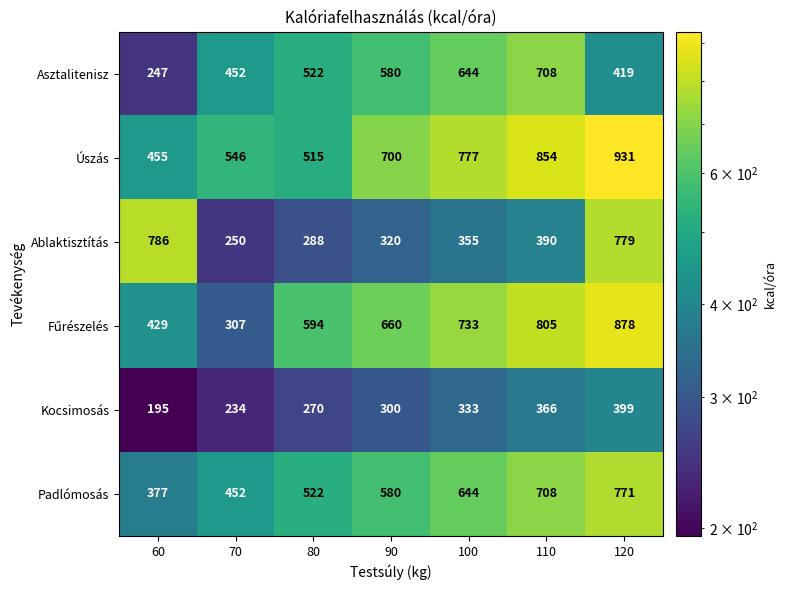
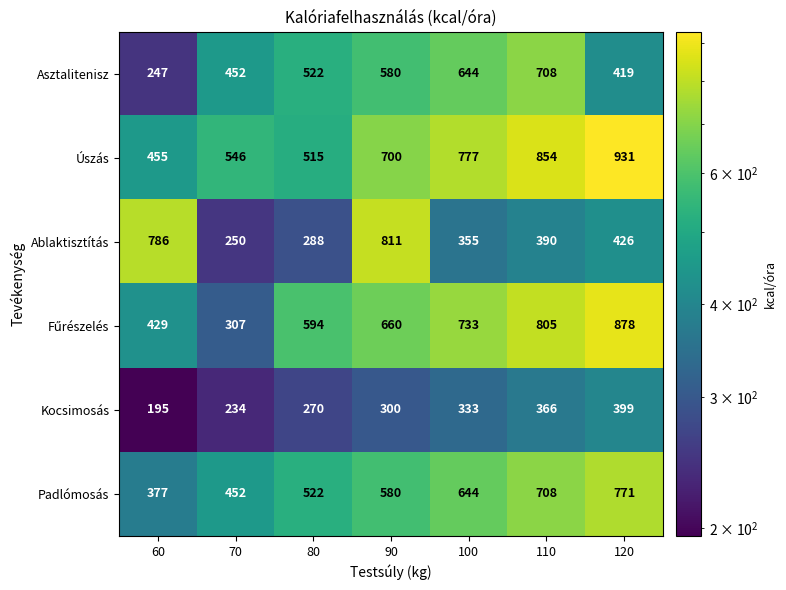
  {
    "Asztalitenisz": {
      "60": 247,
      "70": 452,
      "80": 522,
      "90": 580,
      "100": 644,
      "110": 708,
      "120": 419
    },
    "Úszás": {
      "60": 455,
      "70": 546,
      "80": 515,
      "90": 700,
      "100": 777,
      "110": 854,
      "120": 931
    },
    "Ablaktisztítás": {
      "60": 786,
      "70": 250,
      "80": 288,
-     "90": 320,
+     "90": 811,
      "100": 355,
      "110": 390,
-     "120": 779
+     "120": 426
    },
    "Fűrészelés": {
      "60": 429,
      "70": 307,
      "80": 594,
      "90": 660,
      "100": 733,
      "110": 805,
      "120": 878
    },
    "Kocsimosás": {
      "60": 195,
      "70": 234,
      "80": 270,
      "90": 300,
      "100": 333,
      "110": 366,
      "120": 399
    },
    "Padlómosás": {
      "60": 377,
      "70": 452,
      "80": 522,
      "90": 580,
      "100": 644,
      "110": 708,
      "120": 771
    }
  }
